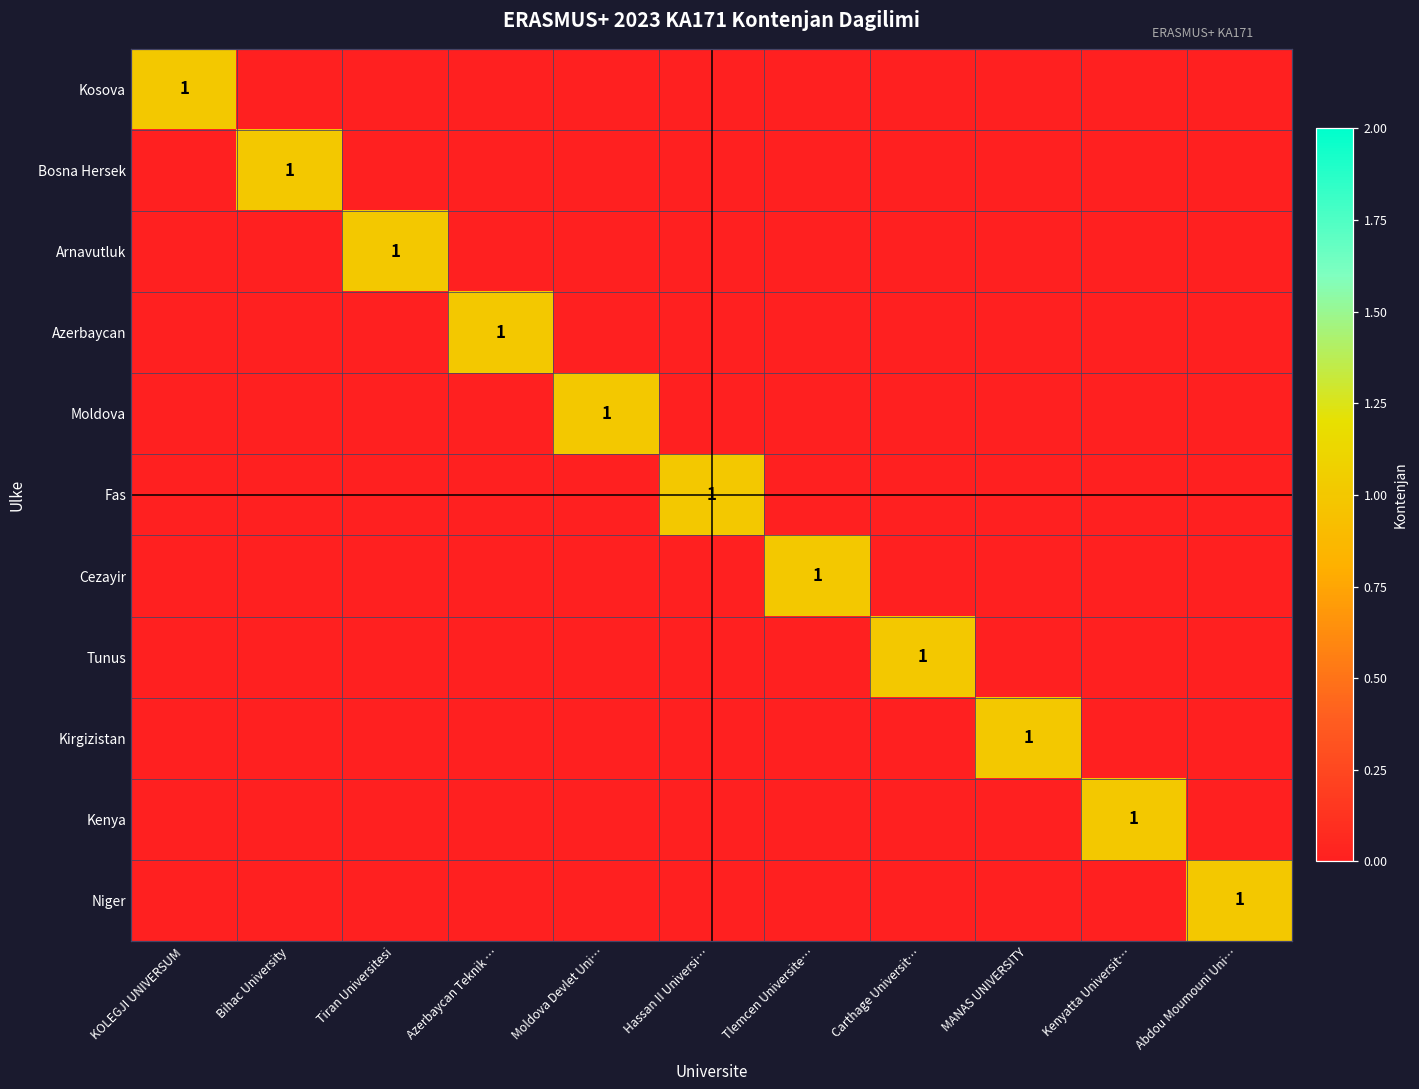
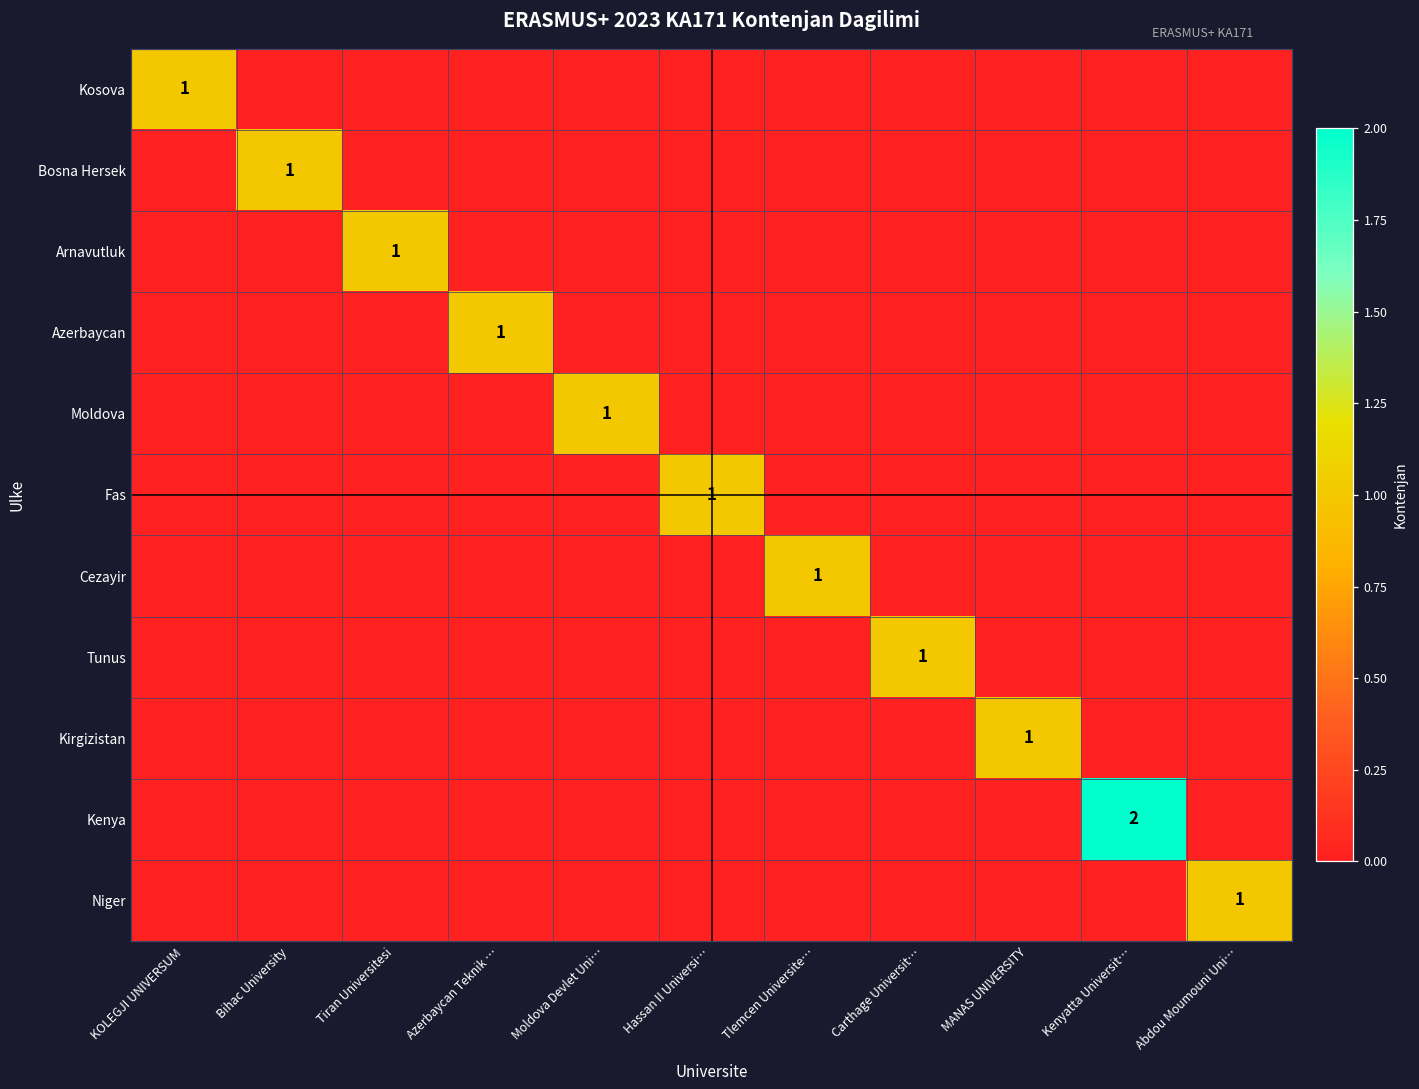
  {
    "Kosova": {
      "KOLEGJI UNIVERSUM": 1
    },
    "Bosna Hersek": {
      "Bihac University": 1
    },
    "Arnavutluk": {
      "Tiran Universitesi": 1
    },
    "Azerbaycan": {
      "Azerbaycan Teknik …": 1
    },
    "Moldova": {
      "Moldova Devlet Uni…": 1
    },
    "Fas": {
      "Hassan II Universi…": 1
    },
    "Cezayir": {
      "Tlemcen Universite…": 1
    },
    "Tunus": {
      "Carthage Universit…": 1
    },
    "Kirgizistan": {
      "MANAS UNIVERSITY": 1
    },
    "Kenya": {
-     "Kenyatta Universit…": 1
+     "Kenyatta Universit…": 2
    },
    "Niger": {
      "Abdou Moumouni Uni…": 1
    }
  }
